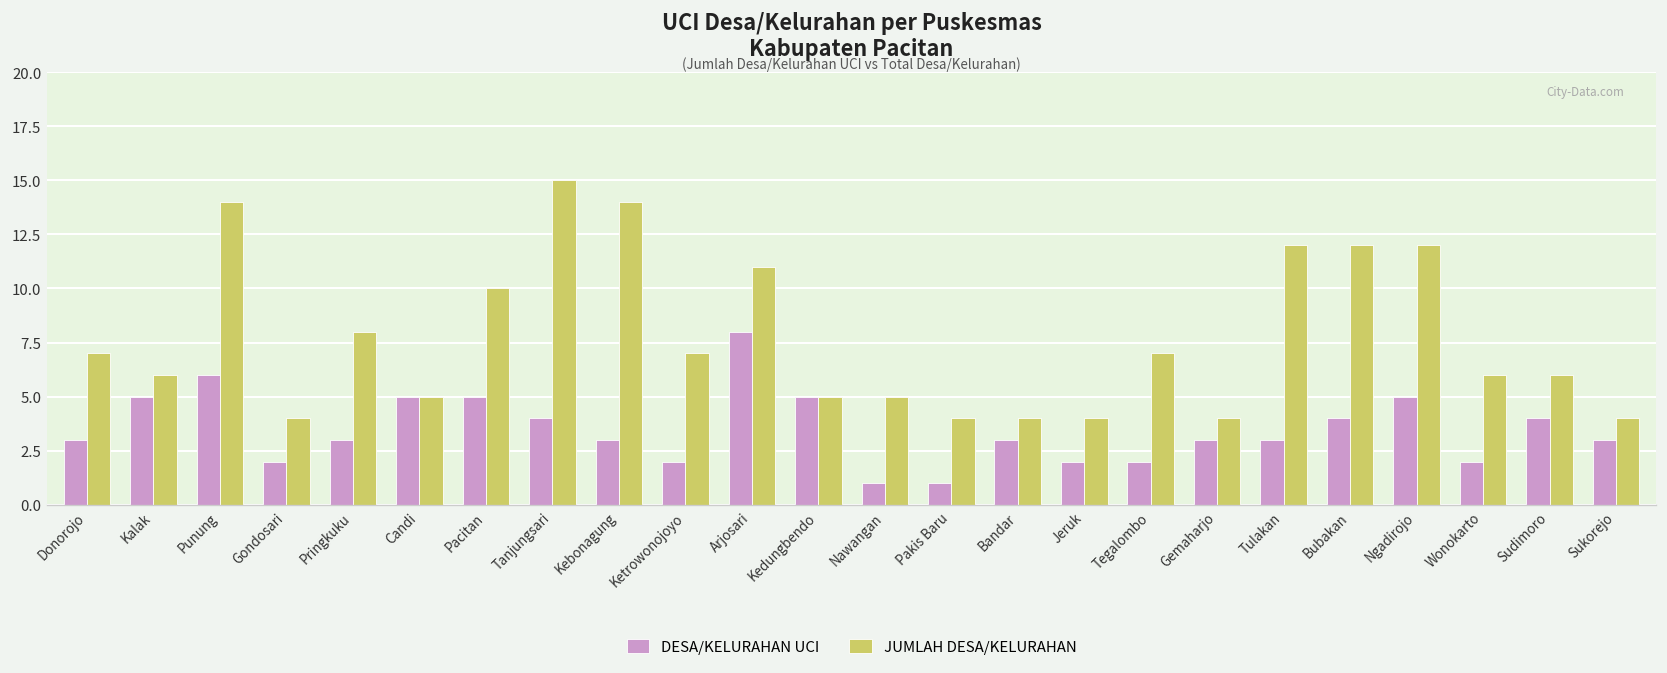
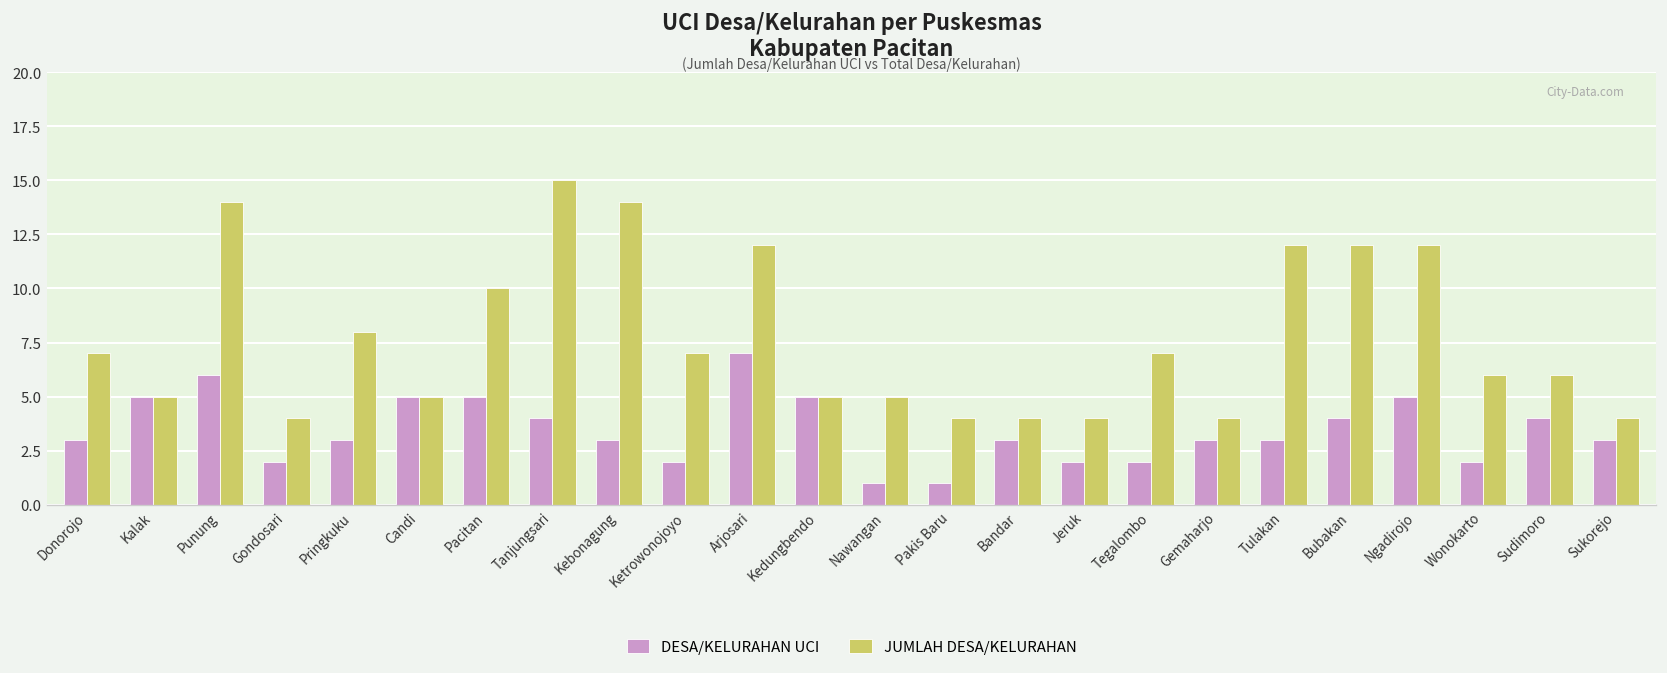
  {
    "DESA/KELURAHAN UCI": {
      "Donorojo": 3,
      "Kalak": 5,
      "Punung": 6,
      "Gondosari": 2,
      "Pringkuku": 3,
      "Candi": 5,
      "Pacitan": 5,
      "Tanjungsari": 4,
      "Kebonagung": 3,
      "Ketrowonojoyo": 2,
-     "Arjosari": 8,
+     "Arjosari": 7,
      "Kedungbendo": 5,
      "Nawangan": 1,
      "Pakis Baru": 1,
      "Bandar": 3,
      "Jeruk": 2,
      "Tegalombo": 2,
      "Gemaharjo": 3,
      "Tulakan": 3,
      "Bubakan": 4,
      "Ngadirojo": 5,
      "Wonokarto": 2,
      "Sudimoro": 4,
      "Sukorejo": 3
    },
    "JUMLAH DESA/KELURAHAN": {
      "Donorojo": 7,
-     "Kalak": 6,
+     "Kalak": 5,
      "Punung": 14,
      "Gondosari": 4,
      "Pringkuku": 8,
      "Candi": 5,
      "Pacitan": 10,
      "Tanjungsari": 15,
      "Kebonagung": 14,
      "Ketrowonojoyo": 7,
-     "Arjosari": 11,
+     "Arjosari": 12,
      "Kedungbendo": 5,
      "Nawangan": 5,
      "Pakis Baru": 4,
      "Bandar": 4,
      "Jeruk": 4,
      "Tegalombo": 7,
      "Gemaharjo": 4,
      "Tulakan": 12,
      "Bubakan": 12,
      "Ngadirojo": 12,
      "Wonokarto": 6,
      "Sudimoro": 6,
      "Sukorejo": 4
    }
  }
